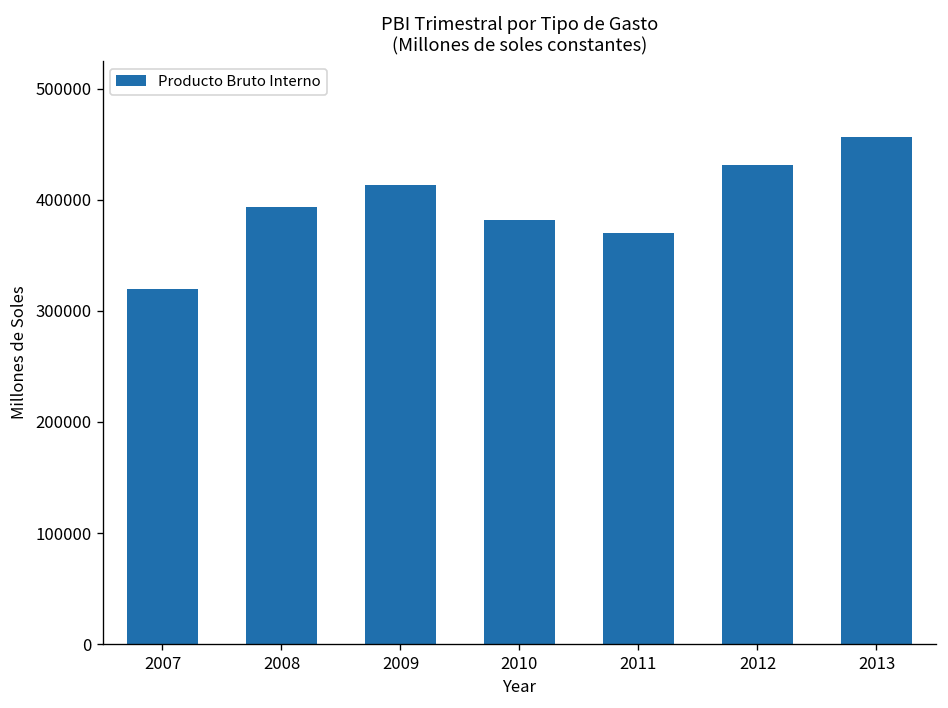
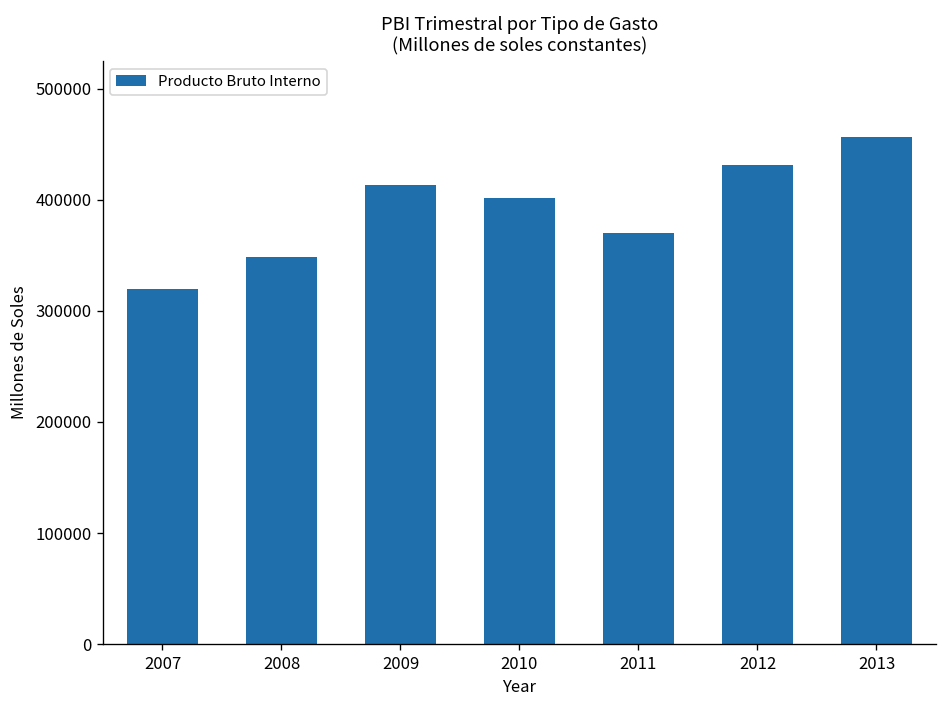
  {
    "2007": 320000,
-   "2008": 390000,
+   "2008": 350000,
    "2009": 410000,
-   "2010": 380000,
+   "2010": 400000,
    "2011": 370000,
    "2012": 430000,
    "2013": 460000
  }
